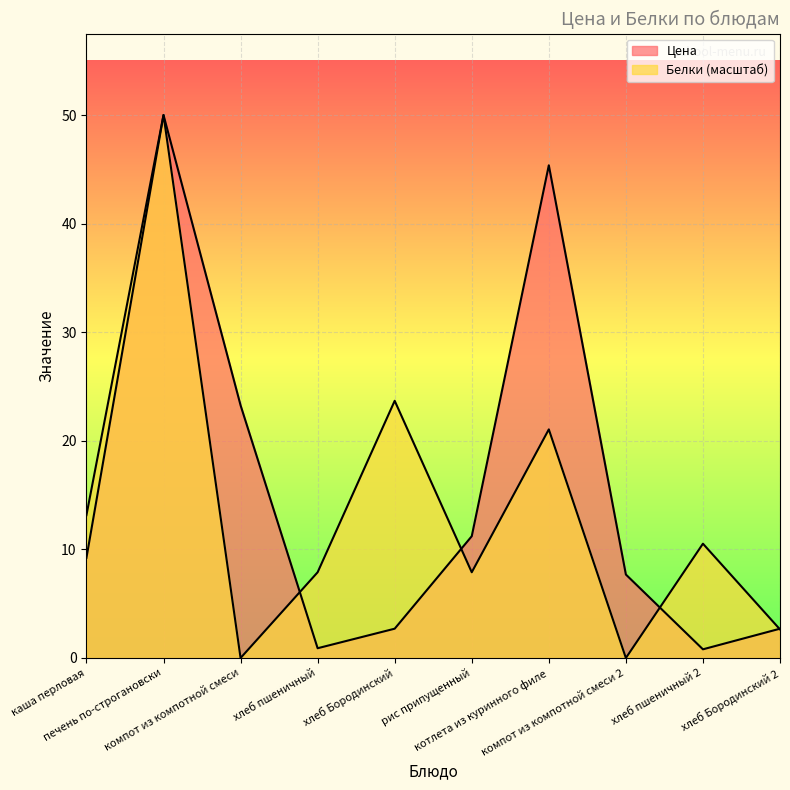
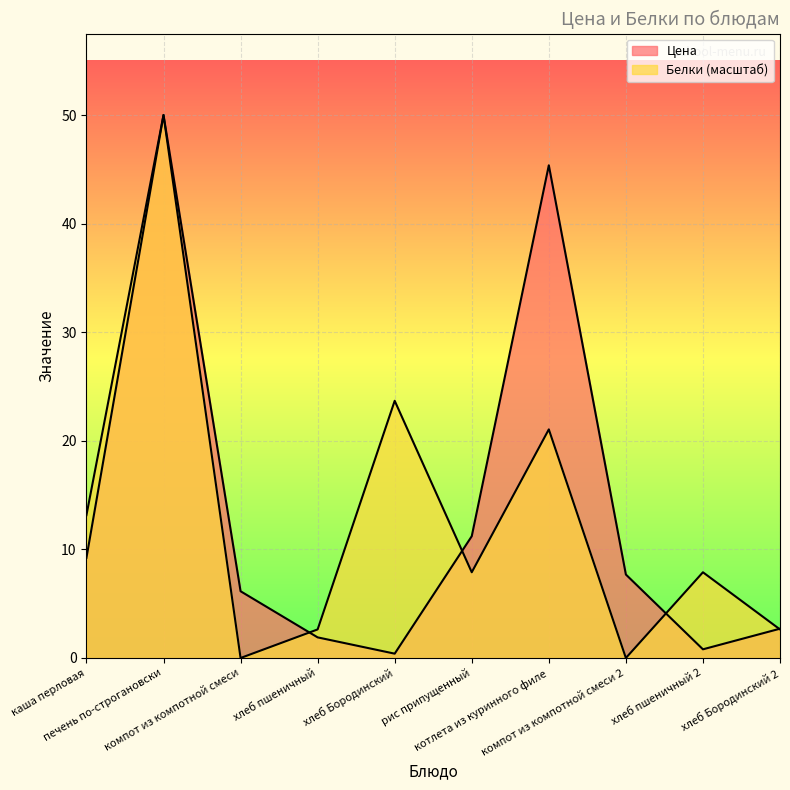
  {
    "Цена": {
      "каша перловая": 9.2,
-     "компот из компотной смеси": 23.3,
-     "хлеб пшеничный": 0.9,
-     "хлеб Бородинский": 2.7,
+     "компот из компотной смеси": 6.2,
+     "хлеб пшеничный": 1.9,
+     "хлеб Бородинский": 0.4,
      "рис припущенный": 11.2,
      "котлета из куринного филе": 45.4,
      "компот из компотной смеси 2": 7.7,
      "хлеб пшеничный 2": 0.8
    },
    "Белки (масштаб)": {
      "каша перловая": 13.2,
      "компот из компотной смеси": 0.0,
-     "хлеб пшеничный": 7.9,
+     "хлеб пшеничный": 2.6,
      "хлеб Бородинский": 23.7,
      "рис припущенный": 7.9,
      "котлета из куринного филе": 21.1,
      "компот из компотной смеси 2": 0.0,
-     "хлеб пшеничный 2": 10.5
+     "хлеб пшеничный 2": 7.9
    }
  }
